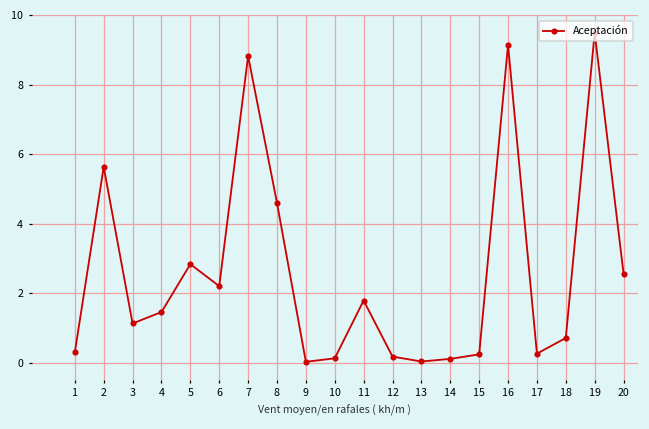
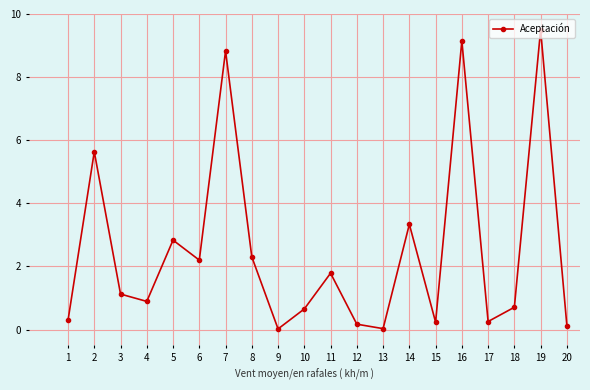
  {
    "1": 0.3,
    "2": 5.6,
    "3": 1.1,
-   "4": 1.5,
+   "4": 0.9,
    "5": 2.8,
    "6": 2.2,
    "7": 8.8,
-   "8": 4.6,
+   "8": 2.3,
    "9": 0.0,
-   "10": 0.1,
+   "10": 0.7,
    "11": 1.8,
    "12": 0.2,
    "13": 0.0,
-   "14": 0.1,
+   "14": 3.3,
    "15": 0.2,
    "16": 9.2,
    "17": 0.3,
    "18": 0.7,
-   "20": 2.6
+   "20": 0.1
  }
